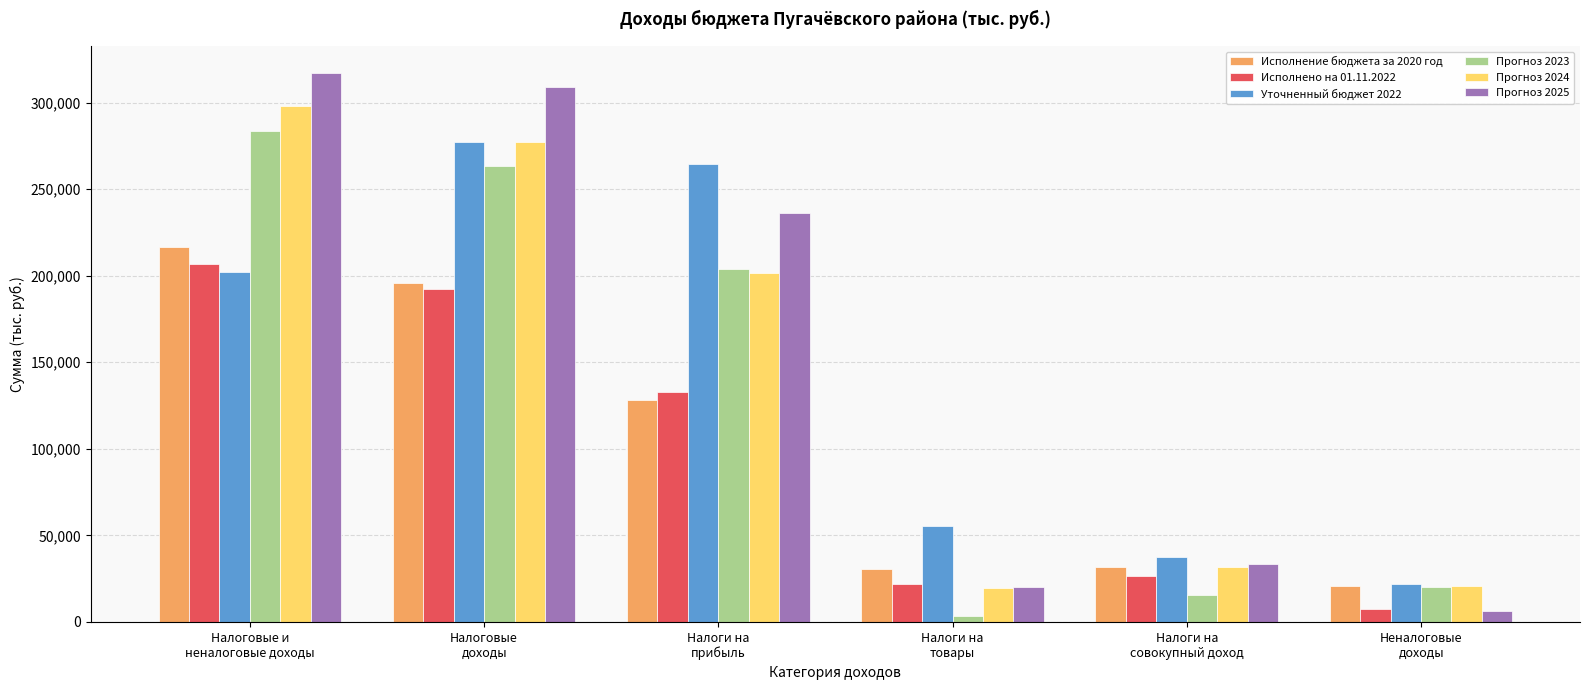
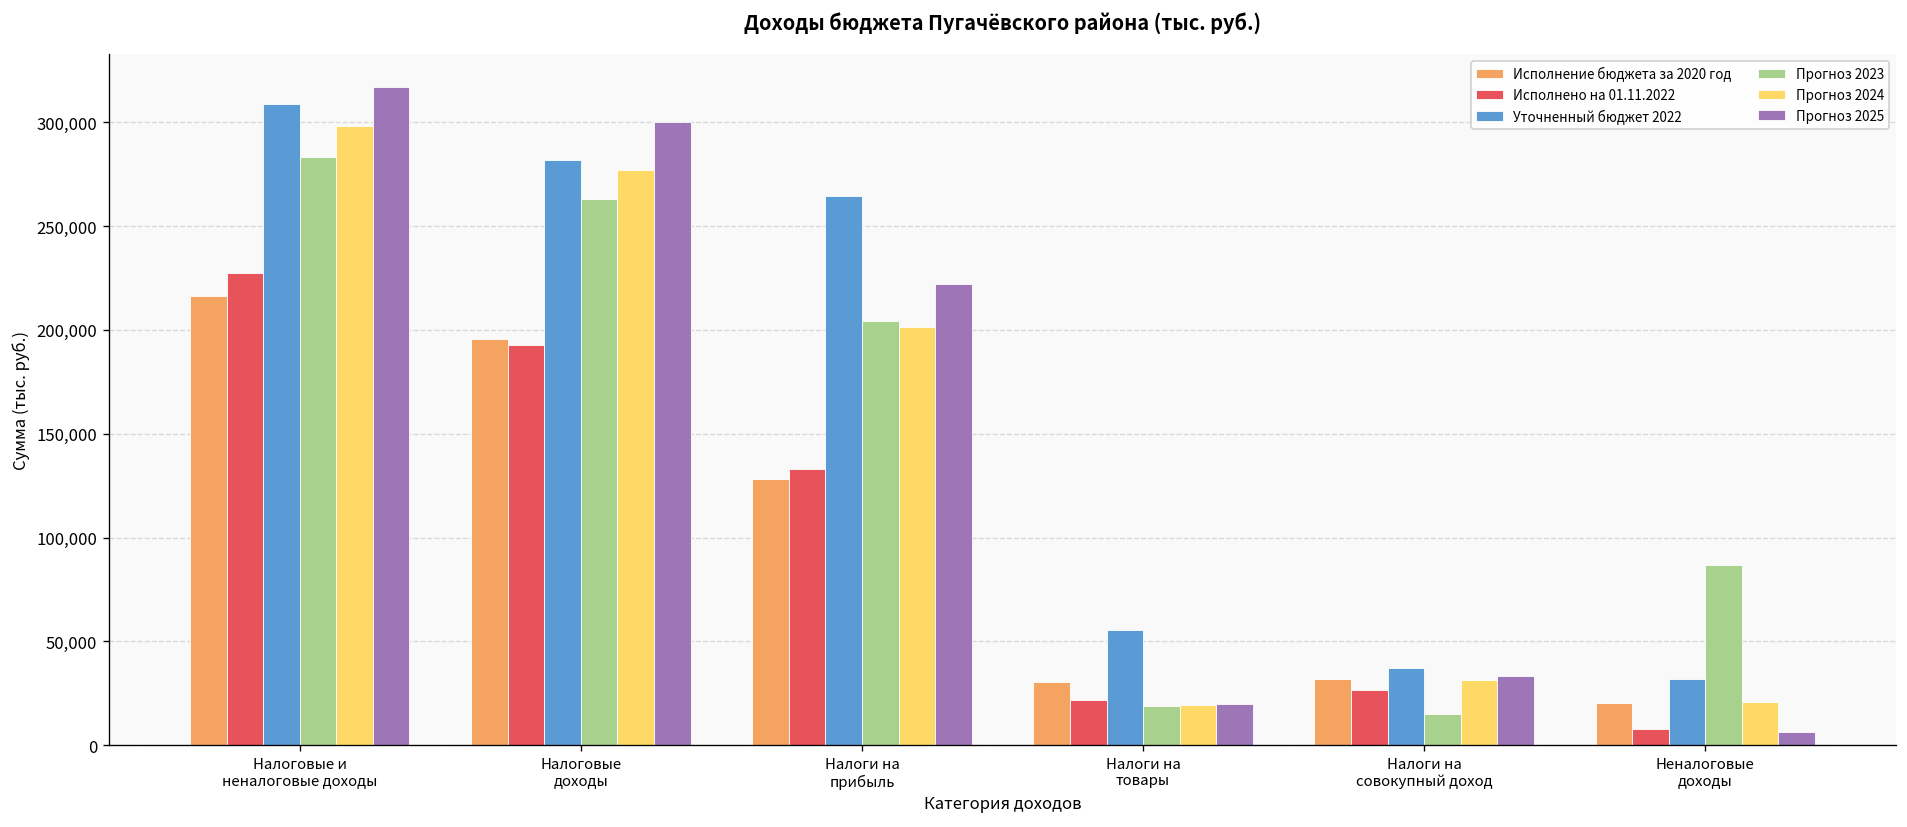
  {
    "Исполнено на 01.11.2022": {
-     "Налоговые и неналоговые доходы": "207,000",
+     "Налоговые и неналоговые доходы": "227,000",
      "Налоговые доходы": "193,000",
      "Налоги на прибыль": "133,000",
      "Налоги на товары": "22,000",
      "Налоги на совокупный доход": "27,000",
      "Неналоговые доходы": "8,000"
    },
    "Уточненный бюджет 2022": {
-     "Налоговые и неналоговые доходы": "202,000",
-     "Налоговые доходы": "277,000",
+     "Налоговые и неналоговые доходы": "309,000",
+     "Налоговые доходы": "282,000",
      "Налоги на прибыль": "264,000",
      "Налоги на товары": "55,000",
      "Налоги на совокупный доход": "37,000",
-     "Неналоговые доходы": "22,000"
+     "Неналоговые доходы": "32,000"
    },
    "Прогноз 2023": {
      "Налоговые и неналоговые доходы": "283,000",
      "Налоговые доходы": "263,000",
      "Налоги на прибыль": "204,000",
-     "Налоги на товары": "4,000",
+     "Налоги на товары": "19,000",
      "Налоги на совокупный доход": "15,000",
-     "Неналоговые доходы": "20,000"
+     "Неналоговые доходы": "87,000"
    },
    "Прогноз 2025": {
      "Налоговые и неналоговые доходы": "317,000",
-     "Налоговые доходы": "309,000",
-     "Налоги на прибыль": "236,000",
+     "Налоговые доходы": "300,000",
+     "Налоги на прибыль": "222,000",
      "Налоги на товары": "20,000",
      "Налоги на совокупный доход": "33,000",
      "Неналоговые доходы": "6,000"
    }
  }
